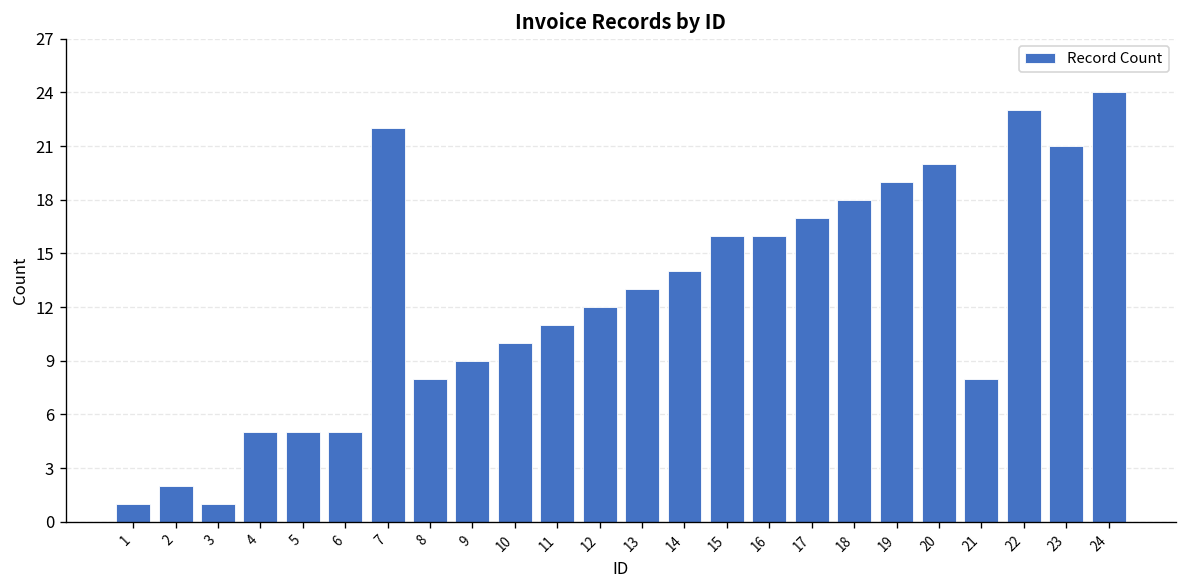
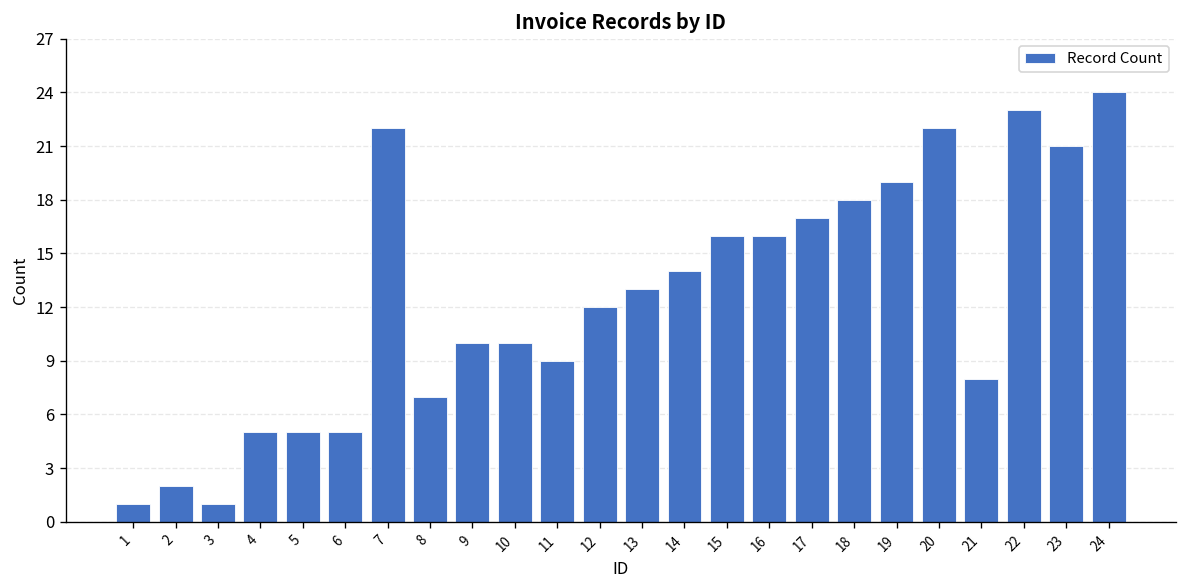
  {
    "1": 1,
    "2": 2,
    "3": 1,
    "4": 5,
    "5": 5,
    "6": 5,
    "7": 22,
-   "8": 8,
-   "9": 9,
+   "8": 7,
+   "9": 10,
    "10": 10,
-   "11": 11,
+   "11": 9,
    "12": 12,
    "13": 13,
    "14": 14,
    "15": 16,
    "16": 16,
    "17": 17,
    "18": 18,
    "19": 19,
-   "20": 20,
+   "20": 22,
    "21": 8,
    "22": 23,
    "23": 21,
    "24": 24
  }
